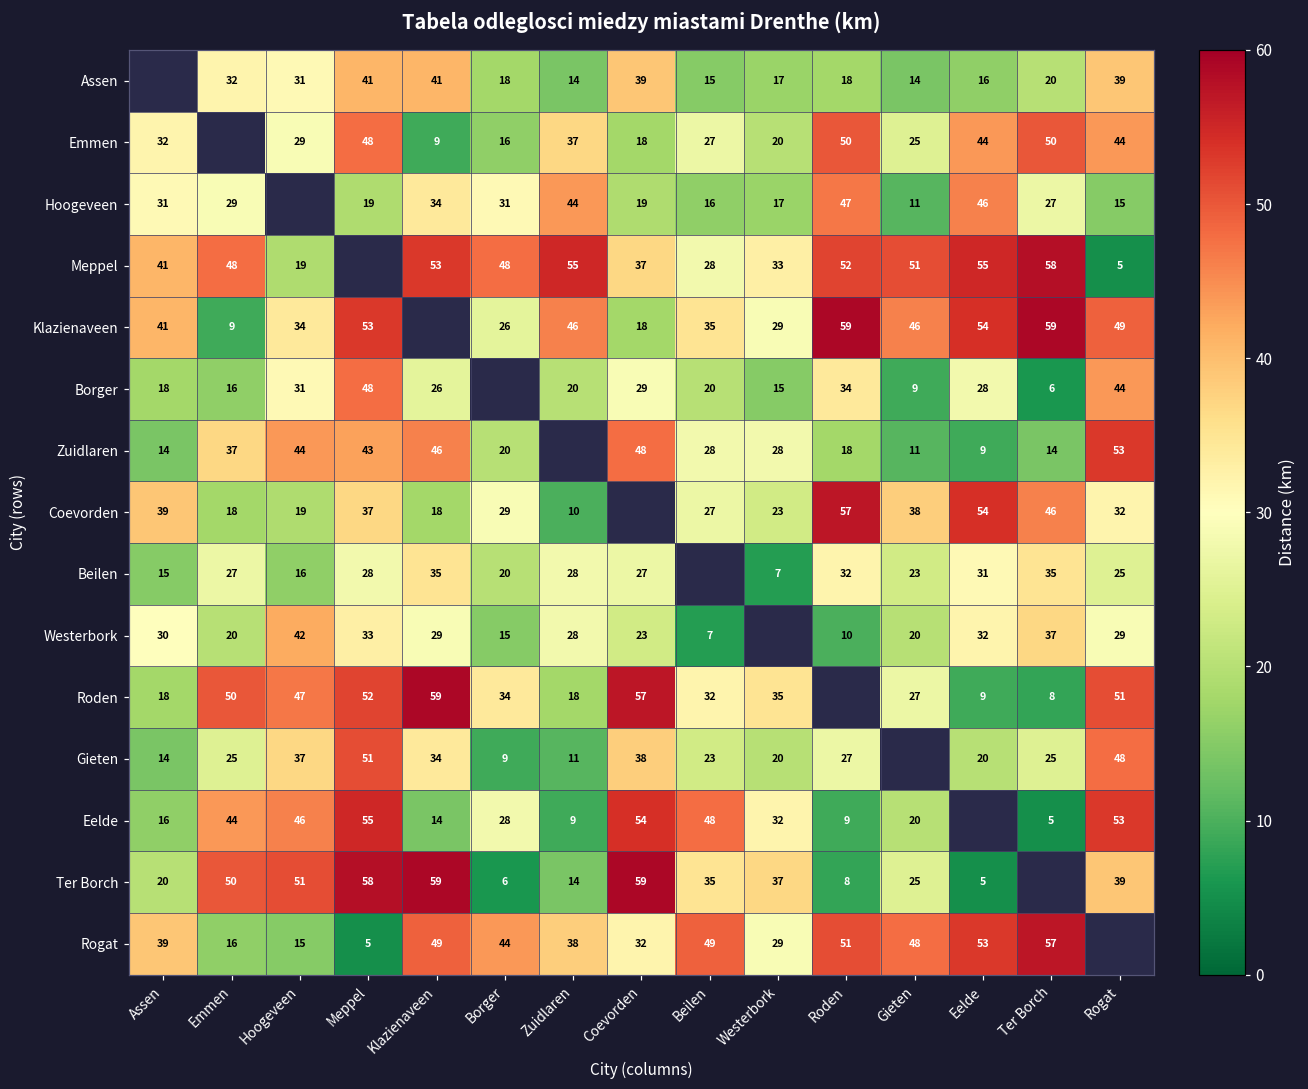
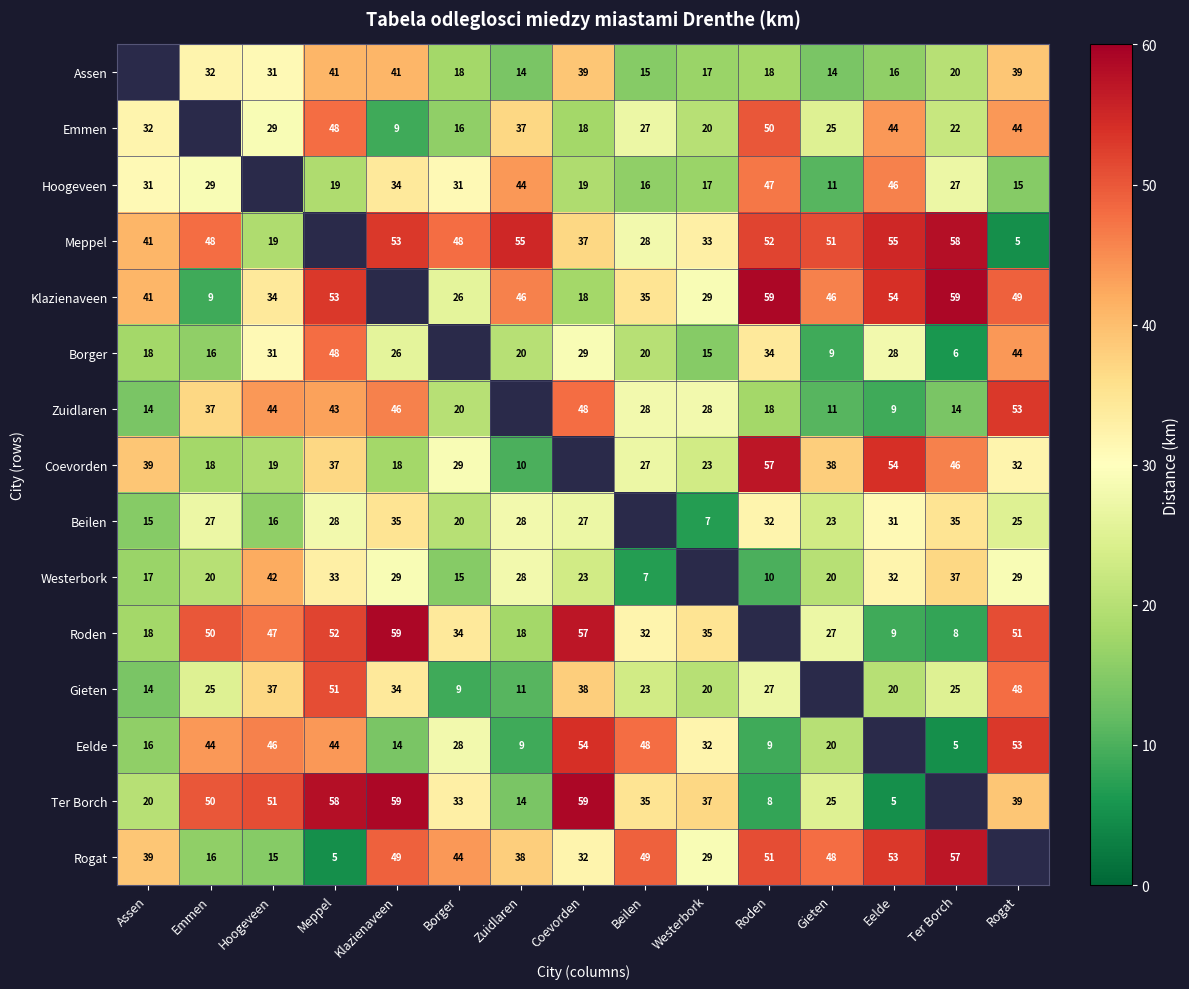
  {
    "Emmen": {
      "Assen": 32,
      "Hoogeveen": 29,
      "Meppel": 48,
      "Klazienaveen": 9,
      "Borger": 16,
      "Zuidlaren": 37,
      "Coevorden": 18,
      "Beilen": 27,
      "Westerbork": 20,
      "Roden": 50,
      "Gieten": 25,
      "Eelde": 44,
-     "Ter Borch": 50,
+     "Ter Borch": 22,
      "Rogat": 44
    },
    "Westerbork": {
-     "Assen": 30,
+     "Assen": 17,
      "Emmen": 20,
      "Hoogeveen": 42,
      "Meppel": 33,
      "Klazienaveen": 29,
      "Borger": 15,
      "Zuidlaren": 28,
      "Coevorden": 23,
      "Beilen": 7,
      "Roden": 10,
      "Gieten": 20,
      "Eelde": 32,
      "Ter Borch": 37,
      "Rogat": 29
    },
    "Eelde": {
      "Assen": 16,
      "Emmen": 44,
      "Hoogeveen": 46,
-     "Meppel": 55,
+     "Meppel": 44,
      "Klazienaveen": 14,
      "Borger": 28,
      "Zuidlaren": 9,
      "Coevorden": 54,
      "Beilen": 48,
      "Westerbork": 32,
      "Roden": 9,
      "Gieten": 20,
      "Ter Borch": 5,
      "Rogat": 53
    },
    "Ter Borch": {
      "Assen": 20,
      "Emmen": 50,
      "Hoogeveen": 51,
      "Meppel": 58,
      "Klazienaveen": 59,
-     "Borger": 6,
+     "Borger": 33,
      "Zuidlaren": 14,
      "Coevorden": 59,
      "Beilen": 35,
      "Westerbork": 37,
      "Roden": 8,
      "Gieten": 25,
      "Eelde": 5,
      "Rogat": 39
    }
  }
